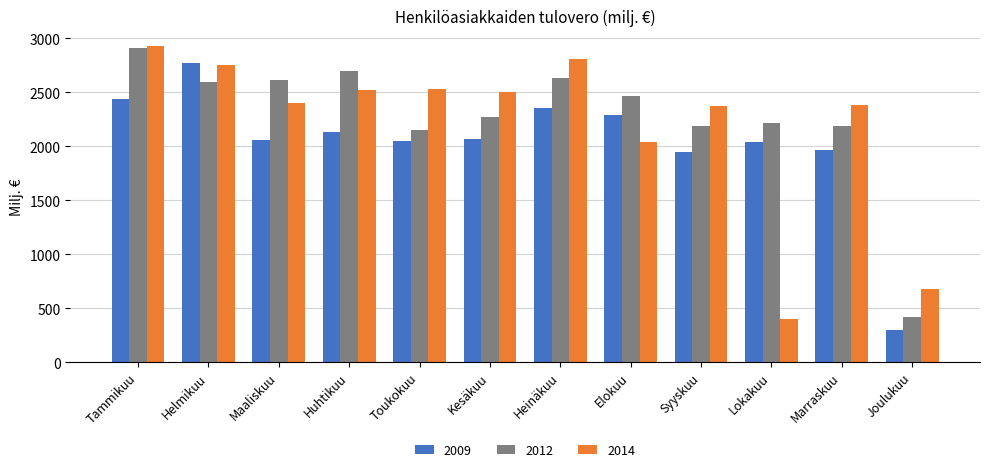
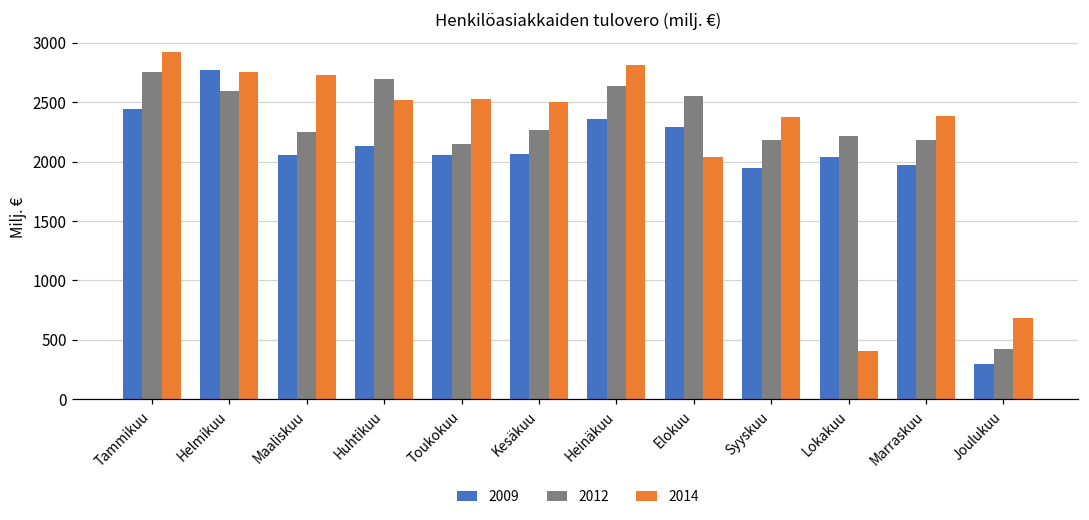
  {
    "2009": {
      "Tammikuu": 2440,
      "Helmikuu": 2770,
      "Maaliskuu": 2050,
      "Huhtikuu": 2130,
      "Toukokuu": 2050,
      "Kesäkuu": 2060,
      "Heinäkuu": 2360,
      "Elokuu": 2290,
      "Syyskuu": 1950,
      "Lokakuu": 2040,
      "Marraskuu": 1970,
      "Joulukuu": 300
    },
    "2012": {
-     "Tammikuu": 2910,
+     "Tammikuu": 2750,
      "Helmikuu": 2590,
-     "Maaliskuu": 2610,
+     "Maaliskuu": 2250,
      "Huhtikuu": 2690,
      "Toukokuu": 2150,
      "Kesäkuu": 2270,
      "Heinäkuu": 2630,
-     "Elokuu": 2460,
+     "Elokuu": 2560,
      "Syyskuu": 2180,
      "Lokakuu": 2210,
      "Marraskuu": 2180,
      "Joulukuu": 420
    },
    "2014": {
      "Tammikuu": 2920,
      "Helmikuu": 2750,
-     "Maaliskuu": 2400,
+     "Maaliskuu": 2730,
      "Huhtikuu": 2520,
      "Toukokuu": 2530,
      "Kesäkuu": 2500,
      "Heinäkuu": 2810,
      "Elokuu": 2040,
      "Syyskuu": 2380,
      "Lokakuu": 400,
      "Marraskuu": 2380,
      "Joulukuu": 680
    }
  }
